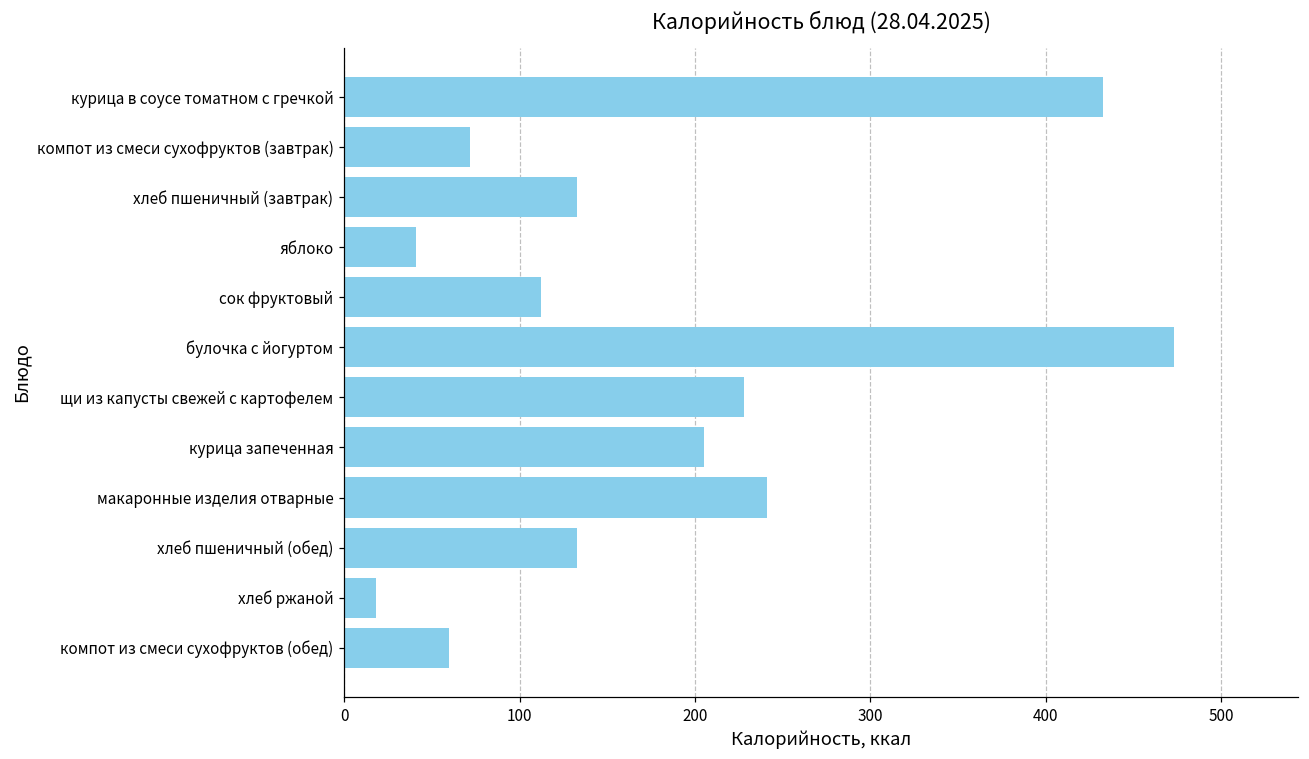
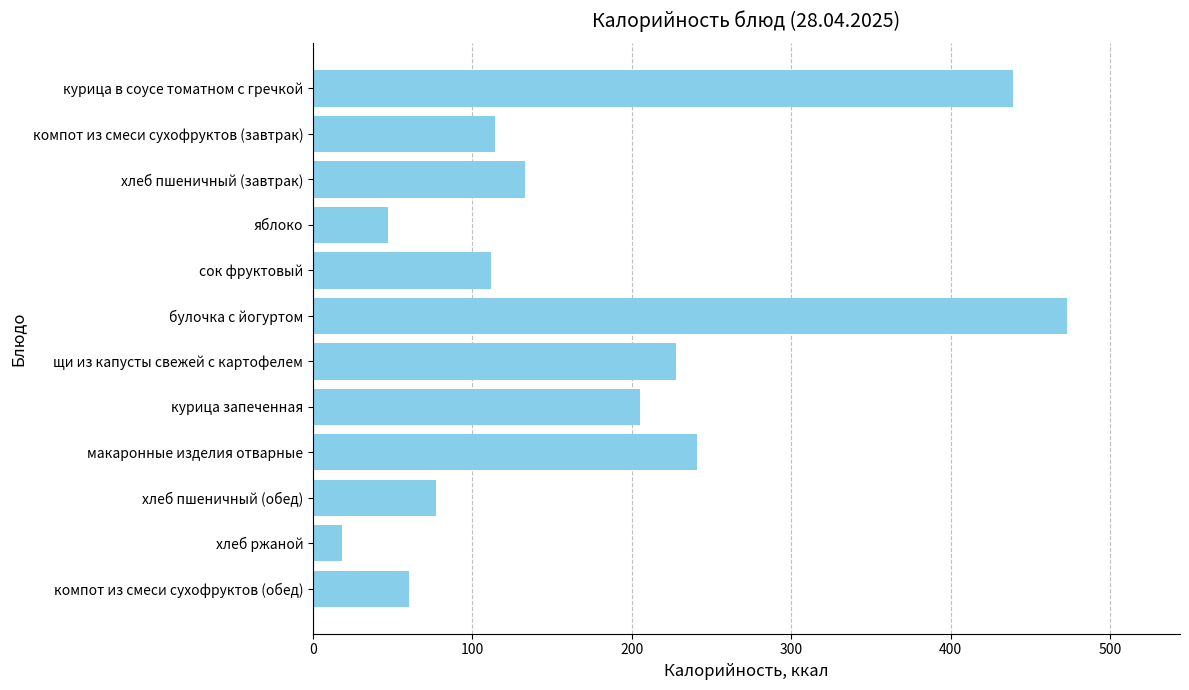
  {
-   "курица в соусе томатном с гречкой": 433,
-   "компот из смеси сухофруктов (завтрак)": 72,
+   "курица в соусе томатном с гречкой": 439,
+   "компот из смеси сухофруктов (завтрак)": 114,
    "хлеб пшеничный (завтрак)": 133,
-   "яблоко": 41,
+   "яблоко": 47,
    "сок фруктовый": 112,
    "булочка с йогуртом": 473,
    "щи из капусты свежей с картофелем": 228,
    "курица запеченная": 205,
    "макаронные изделия отварные": 241,
-   "хлеб пшеничный (обед)": 133,
+   "хлеб пшеничный (обед)": 77,
    "хлеб ржаной": 18,
    "компот из смеси сухофруктов (обед)": 60
  }
